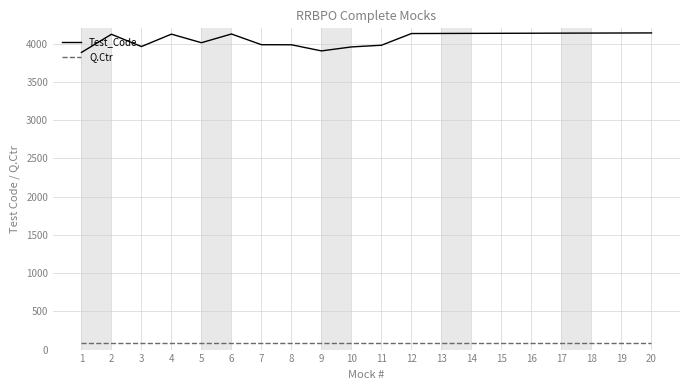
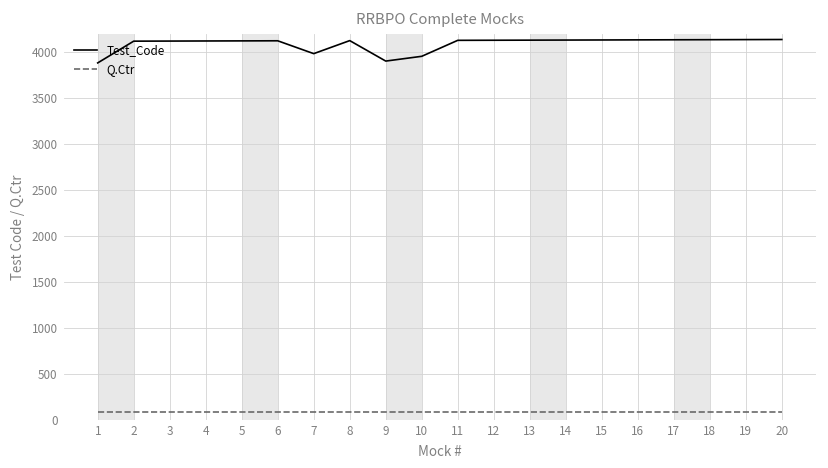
  {
    "Test_Code": {
      "1": 3900,
      "2": 4100,
-     "3": 4000,
+     "3": 4100,
      "4": 4100,
-     "5": 4000,
+     "5": 4100,
      "6": 4100,
      "7": 4000,
-     "8": 4000,
+     "8": 4100,
      "9": 3900,
      "10": 4000,
-     "11": 4000,
+     "11": 4100,
      "12": 4100,
      "13": 4100,
      "14": 4100,
      "15": 4100,
      "16": 4100,
      "17": 4100,
      "18": 4100,
      "19": 4100,
      "20": 4100
    },
    "Q.Ctr": {
      "1": 100,
      "2": 100,
      "3": 100,
      "4": 100,
      "5": 100,
      "6": 100,
      "7": 100,
      "8": 100,
      "9": 100,
      "10": 100,
      "11": 100,
      "12": 100,
      "13": 100,
      "14": 100,
      "15": 100,
      "16": 100,
      "17": 100,
      "18": 100,
      "19": 100,
      "20": 100
    }
  }
